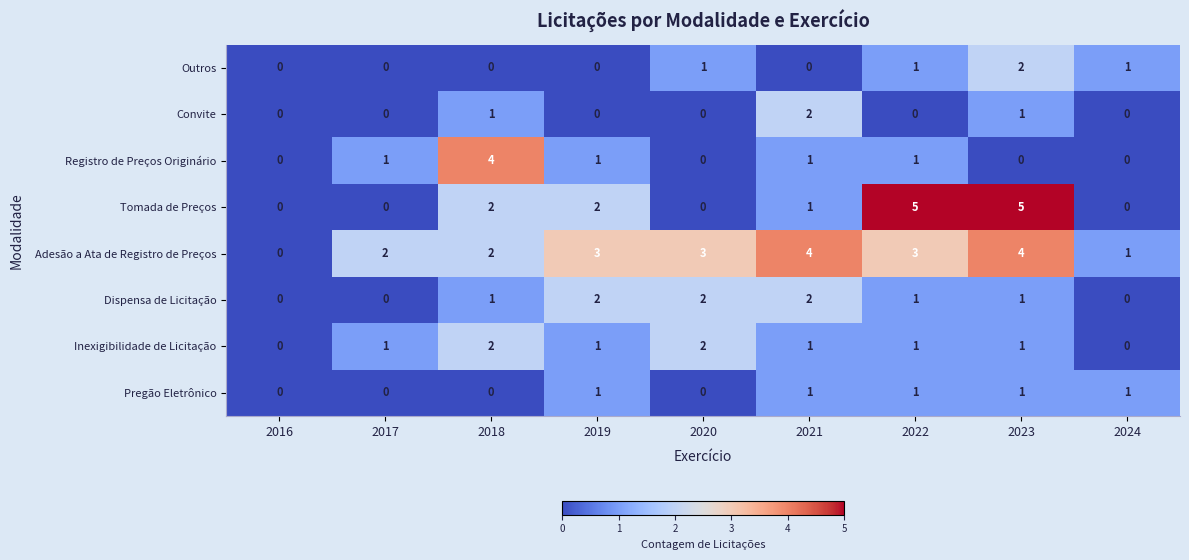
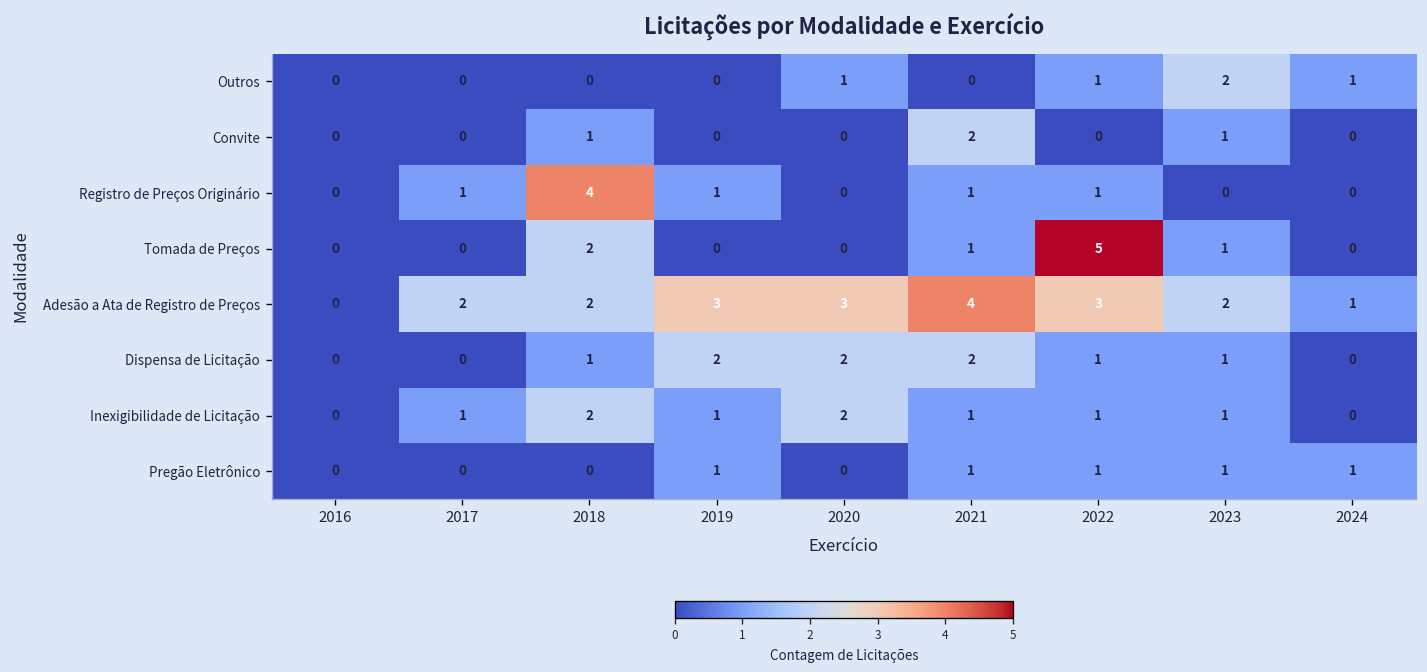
  {
    "Outros": {
      "2016": 0,
      "2017": 0,
      "2018": 0,
      "2019": 0,
      "2020": 1,
      "2021": 0,
      "2022": 1,
      "2023": 2,
      "2024": 1
    },
    "Convite": {
      "2016": 0,
      "2017": 0,
      "2018": 1,
      "2019": 0,
      "2020": 0,
      "2021": 2,
      "2022": 0,
      "2023": 1,
      "2024": 0
    },
    "Registro de Preços Originário": {
      "2016": 0,
      "2017": 1,
      "2018": 4,
      "2019": 1,
      "2020": 0,
      "2021": 1,
      "2022": 1,
      "2023": 0,
      "2024": 0
    },
    "Tomada de Preços": {
      "2016": 0,
      "2017": 0,
      "2018": 2,
-     "2019": 2,
+     "2019": 0,
      "2020": 0,
      "2021": 1,
      "2022": 5,
-     "2023": 5,
+     "2023": 1,
      "2024": 0
    },
    "Adesão a Ata de Registro de Preços": {
      "2016": 0,
      "2017": 2,
      "2018": 2,
      "2019": 3,
      "2020": 3,
      "2021": 4,
      "2022": 3,
-     "2023": 4,
+     "2023": 2,
      "2024": 1
    },
    "Dispensa de Licitação": {
      "2016": 0,
      "2017": 0,
      "2018": 1,
      "2019": 2,
      "2020": 2,
      "2021": 2,
      "2022": 1,
      "2023": 1,
      "2024": 0
    },
    "Inexigibilidade de Licitação": {
      "2016": 0,
      "2017": 1,
      "2018": 2,
      "2019": 1,
      "2020": 2,
      "2021": 1,
      "2022": 1,
      "2023": 1,
      "2024": 0
    },
    "Pregão Eletrônico": {
      "2016": 0,
      "2017": 0,
      "2018": 0,
      "2019": 1,
      "2020": 0,
      "2021": 1,
      "2022": 1,
      "2023": 1,
      "2024": 1
    }
  }
